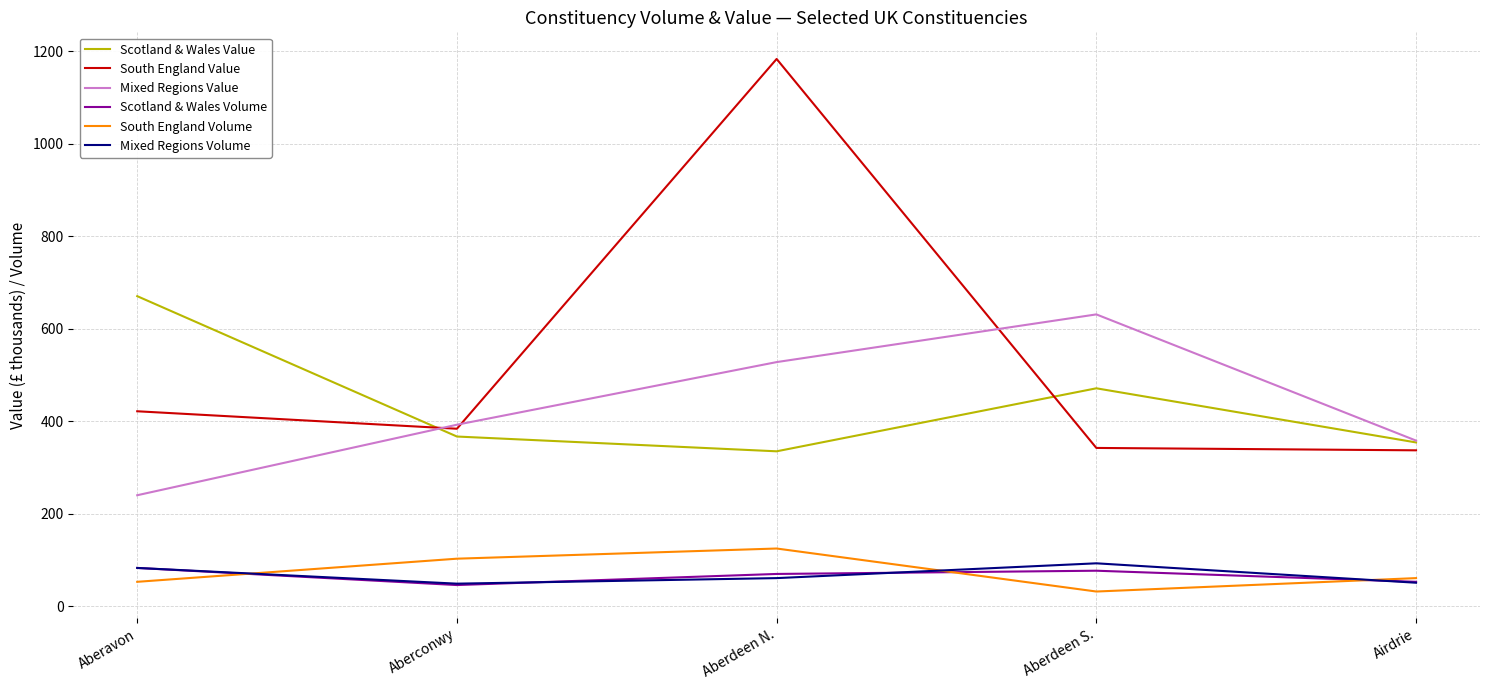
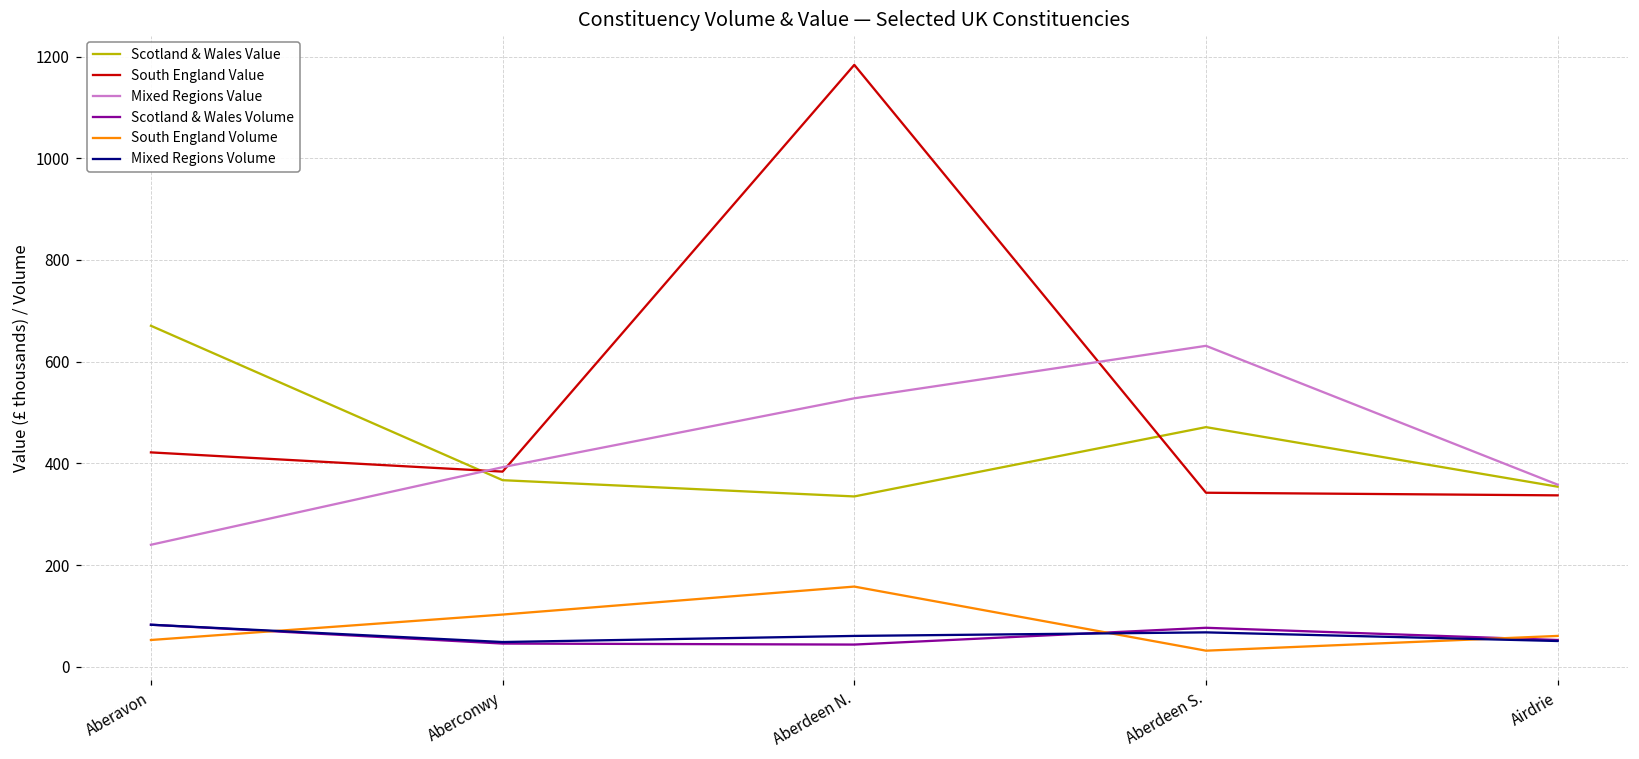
  {
    "Scotland & Wales Value": {
      "Aberavon": 670,
      "Aberconwy": 370,
      "Aberdeen N.": 340,
      "Aberdeen S.": 470
    },
    "South England Value": {
      "Aberavon": 420,
      "Aberconwy": 380,
      "Aberdeen N.": 1180,
      "Aberdeen S.": 340,
      "Airdrie": 340
    },
    "Mixed Regions Value": {
      "Aberavon": 240,
      "Aberconwy": 390,
      "Aberdeen N.": 530,
      "Aberdeen S.": 630
    },
    "Scotland & Wales Volume": {
-     "Aberdeen N.": 70,
+     "Aberdeen N.": 40,
      "Aberdeen S.": 80
    },
    "South England Volume": {
      "Aberavon": 50,
      "Aberconwy": 100,
-     "Aberdeen N.": 130,
+     "Aberdeen N.": 160,
      "Aberdeen S.": 30,
      "Airdrie": 60
    },
    "Mixed Regions Volume": {
      "Aberdeen N.": 60,
-     "Aberdeen S.": 90
+     "Aberdeen S.": 70
    }
  }
